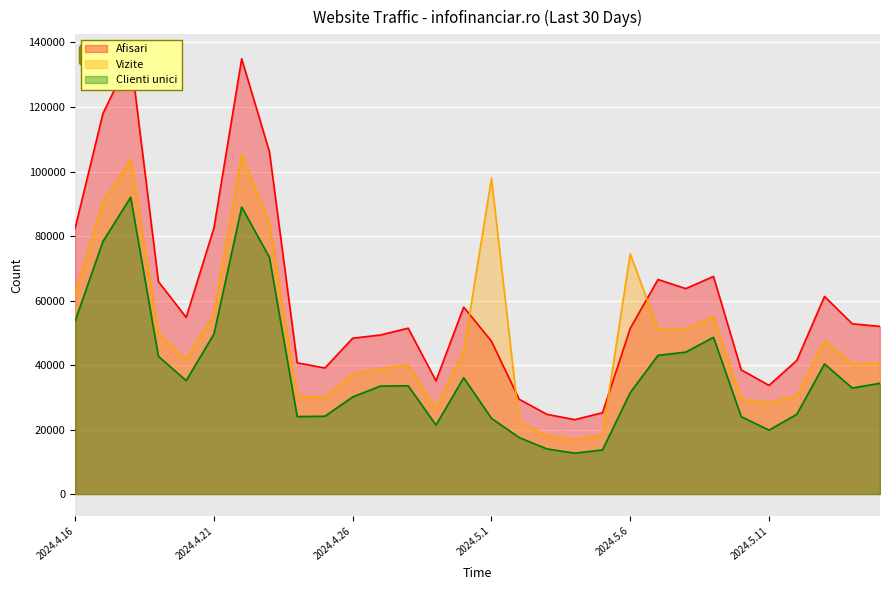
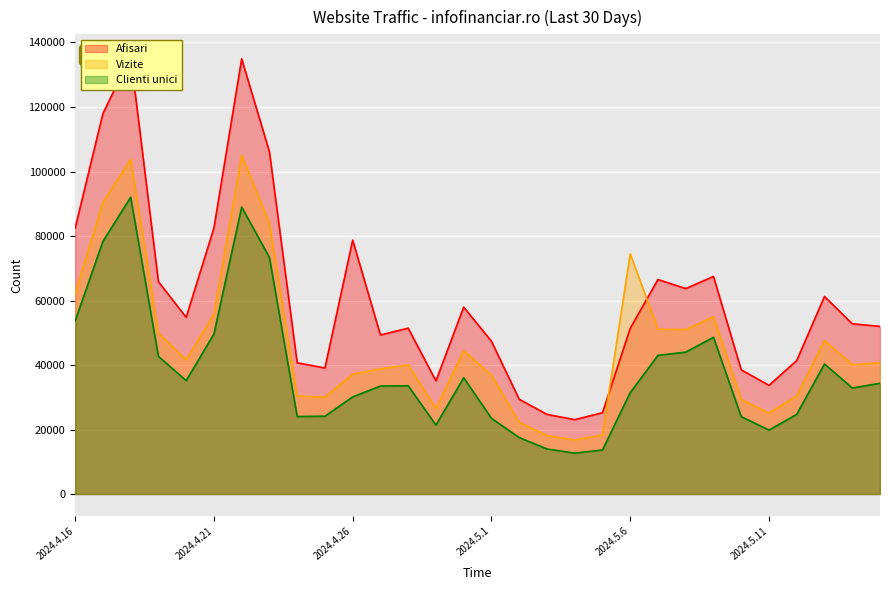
  {
    "Afisari": {
      "2024.4.16": 82000,
      "2024.4.21": 82000,
-     "2024.4.26": 48000,
+     "2024.4.26": 79000,
      "2024.5.1": 47000,
      "2024.5.6": 51000,
      "2024.5.11": 34000
    },
    "Vizite": {
      "2024.4.16": 62000,
      "2024.4.21": 56000,
      "2024.4.26": 37000,
-     "2024.5.1": 98000,
+     "2024.5.1": 37000,
      "2024.5.6": 74000,
-     "2024.5.11": 28000
+     "2024.5.11": 25000
    },
    "Clienti unici": {
      "2024.4.16": 54000,
      "2024.4.21": 50000,
      "2024.4.26": 30000,
      "2024.5.1": 23000,
      "2024.5.6": 31000,
      "2024.5.11": 20000
    }
  }
